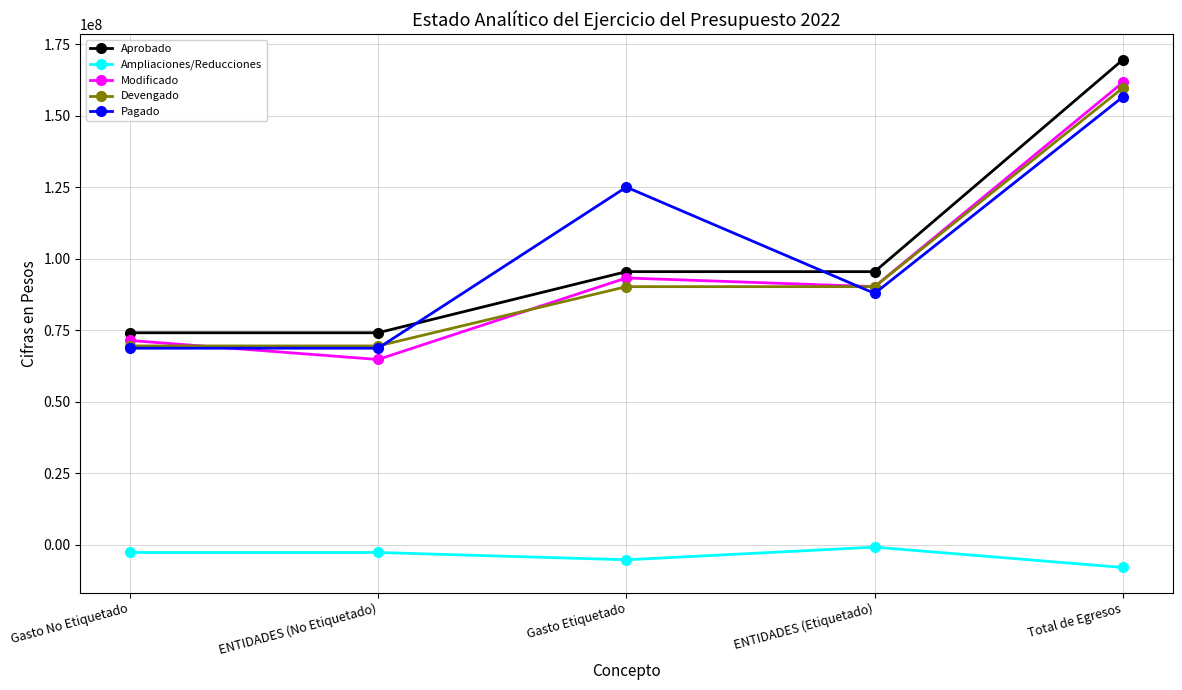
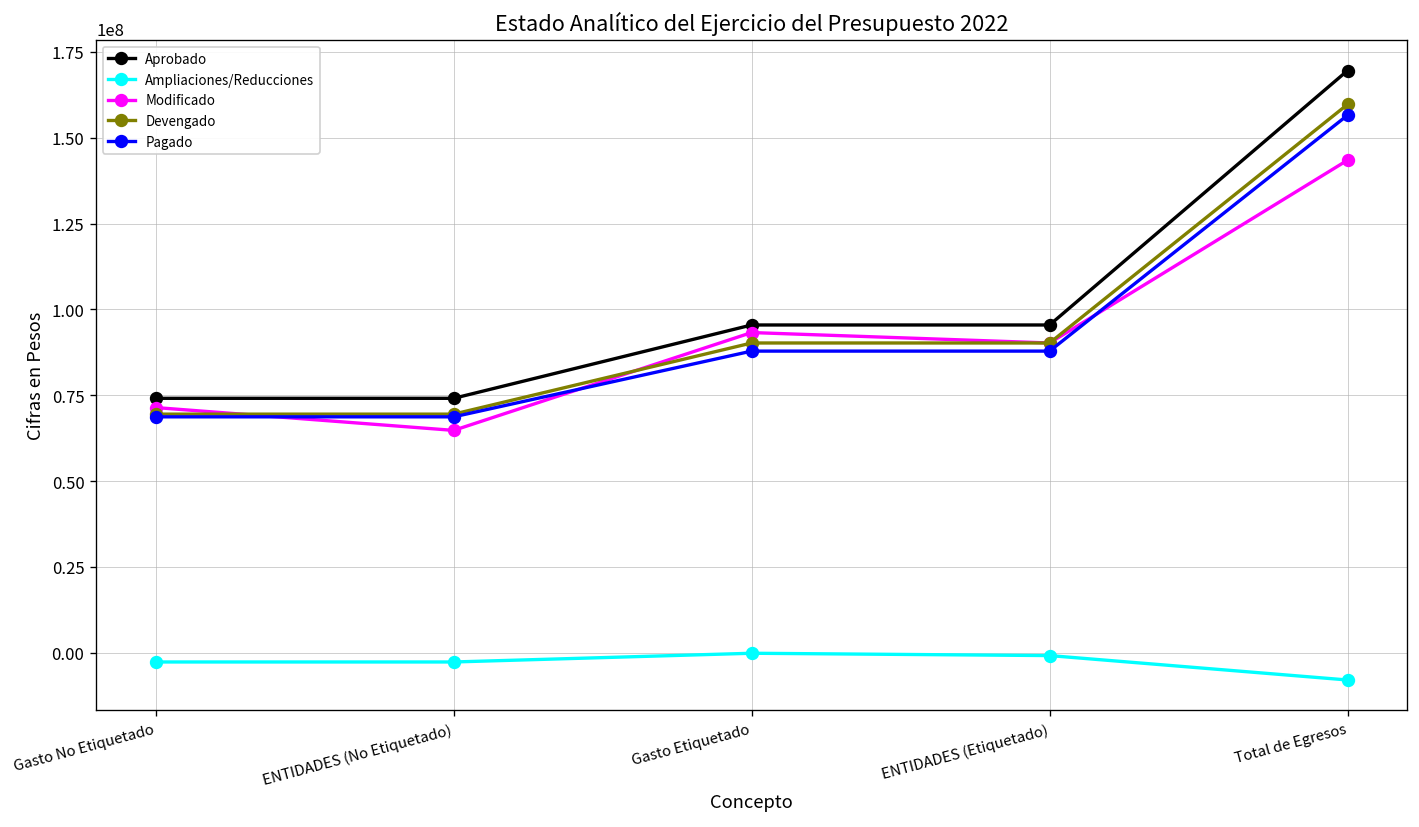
  {
    "Aprobado": {
      "Gasto No Etiquetado": 74000000,
      "ENTIDADES (No Etiquetado)": 74000000,
      "Gasto Etiquetado": 95000000,
      "ENTIDADES (Etiquetado)": 95000000,
      "Total de Egresos": 170000000
    },
    "Ampliaciones/Reducciones": {
      "Gasto No Etiquetado": -3000000,
      "ENTIDADES (No Etiquetado)": -3000000,
-     "Gasto Etiquetado": -5000000,
+     "Gasto Etiquetado": 0,
      "ENTIDADES (Etiquetado)": -1000000,
      "Total de Egresos": -8000000
    },
    "Modificado": {
      "Gasto No Etiquetado": 71000000,
      "ENTIDADES (No Etiquetado)": 65000000,
      "Gasto Etiquetado": 93000000,
-     "Total de Egresos": 162000000
+     "Total de Egresos": 143000000
    },
    "Devengado": {
      "Gasto Etiquetado": 90000000,
      "Total de Egresos": 160000000
    },
    "Pagado": {
-     "Gasto Etiquetado": 125000000,
+     "Gasto Etiquetado": 88000000,
      "ENTIDADES (Etiquetado)": 88000000,
      "Total de Egresos": 157000000
    }
  }
